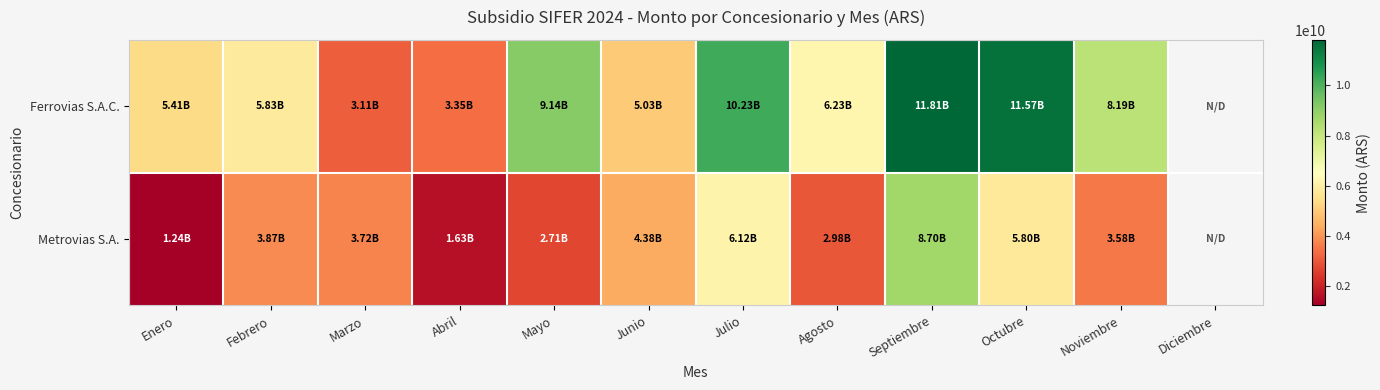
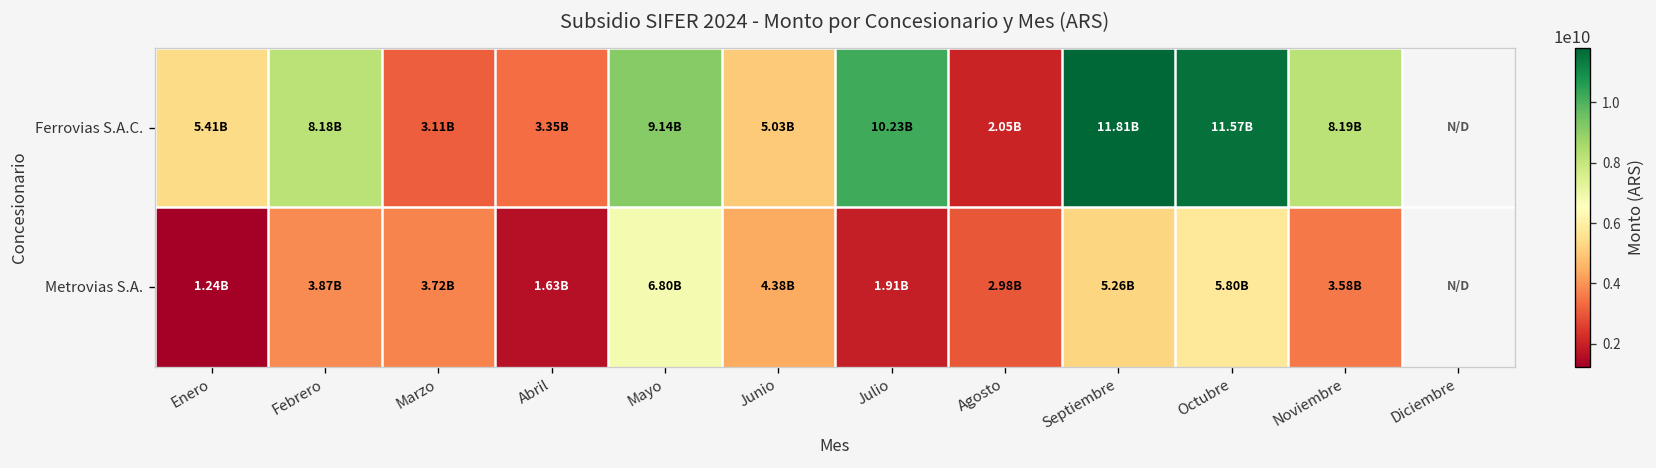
  {
    "Ferrovias S.A.C.": {
      "Enero": "5.41B",
-     "Febrero": "5.83B",
+     "Febrero": "8.18B",
      "Marzo": "3.11B",
      "Abril": "3.35B",
      "Mayo": "9.14B",
      "Junio": "5.03B",
      "Julio": "10.23B",
-     "Agosto": "6.23B",
+     "Agosto": "2.05B",
      "Septiembre": "11.81B",
      "Octubre": "11.57B",
      "Noviembre": "8.19B"
    },
    "Metrovias S.A.": {
      "Enero": "1.24B",
      "Febrero": "3.87B",
      "Marzo": "3.72B",
      "Abril": "1.63B",
-     "Mayo": "2.71B",
+     "Mayo": "6.80B",
      "Junio": "4.38B",
-     "Julio": "6.12B",
+     "Julio": "1.91B",
      "Agosto": "2.98B",
-     "Septiembre": "8.70B",
+     "Septiembre": "5.26B",
      "Octubre": "5.80B",
      "Noviembre": "3.58B"
    }
  }
